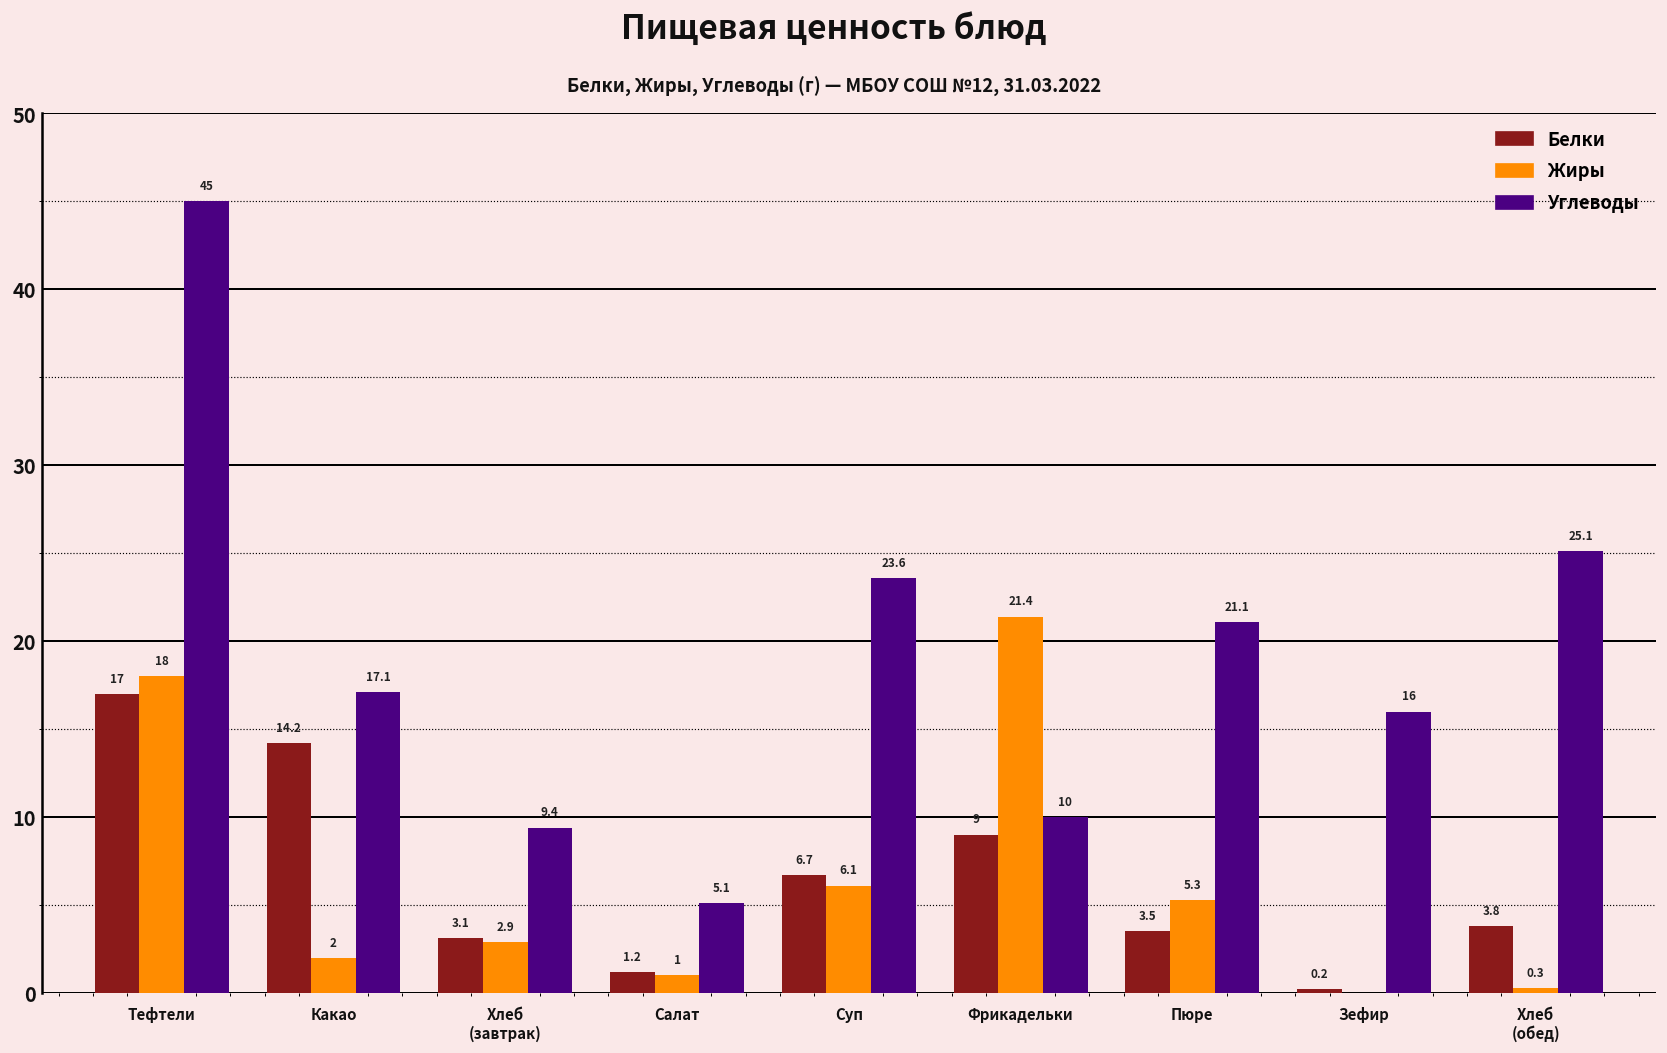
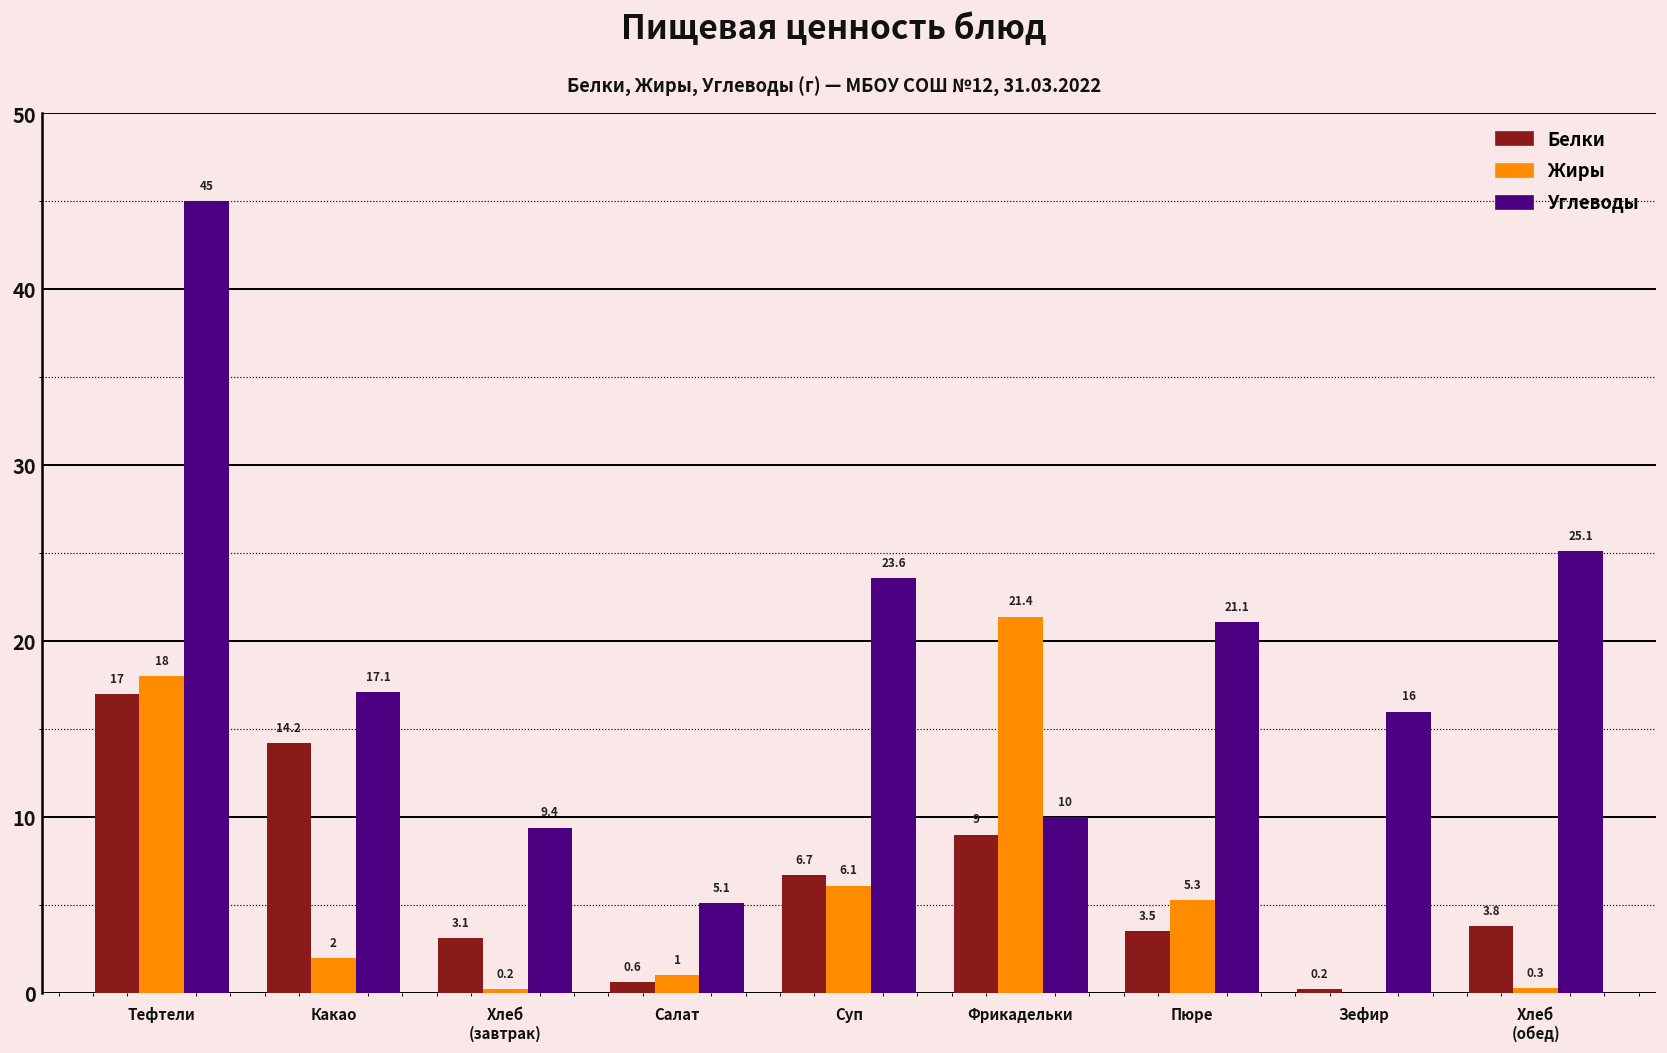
  {
    "Белки": {
      "Тефтели": 17,
      "Какао": 14.2,
      "Хлеб (завтрак)": 3.1,
-     "Салат": 1.2,
+     "Салат": 0.6,
      "Суп": 6.7,
      "Фрикадельки": 9,
      "Пюре": 3.5,
      "Зефир": 0.2,
      "Хлеб (обед)": 3.8
    },
    "Жиры": {
      "Тефтели": 18,
      "Какао": 2,
-     "Хлеб (завтрак)": 2.9,
+     "Хлеб (завтрак)": 0.2,
      "Салат": 1,
      "Суп": 6.1,
      "Фрикадельки": 21.4,
      "Пюре": 5.3,
      "Хлеб (обед)": 0.3
    },
    "Углеводы": {
      "Тефтели": 45,
      "Какао": 17.1,
      "Хлеб (завтрак)": 9.4,
      "Салат": 5.1,
      "Суп": 23.6,
      "Фрикадельки": 10,
      "Пюре": 21.1,
      "Зефир": 16,
      "Хлеб (обед)": 25.1
    }
  }
